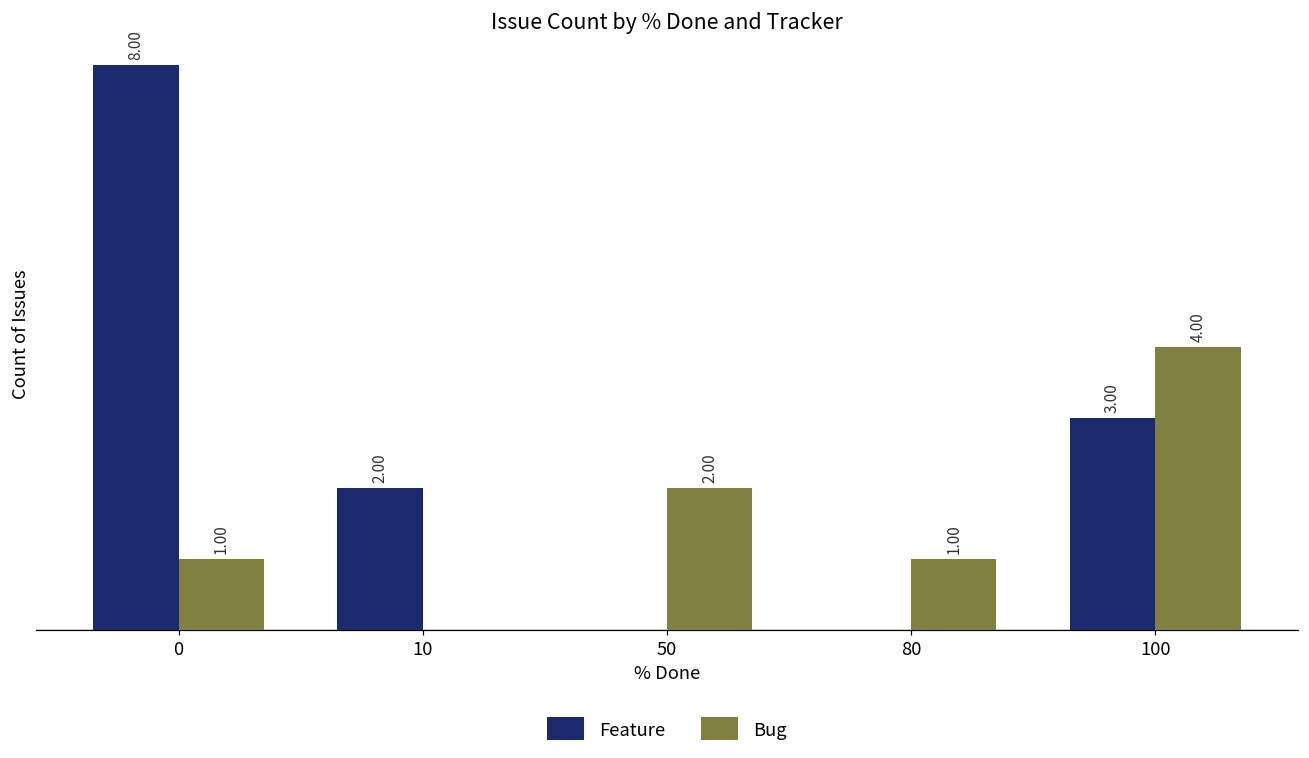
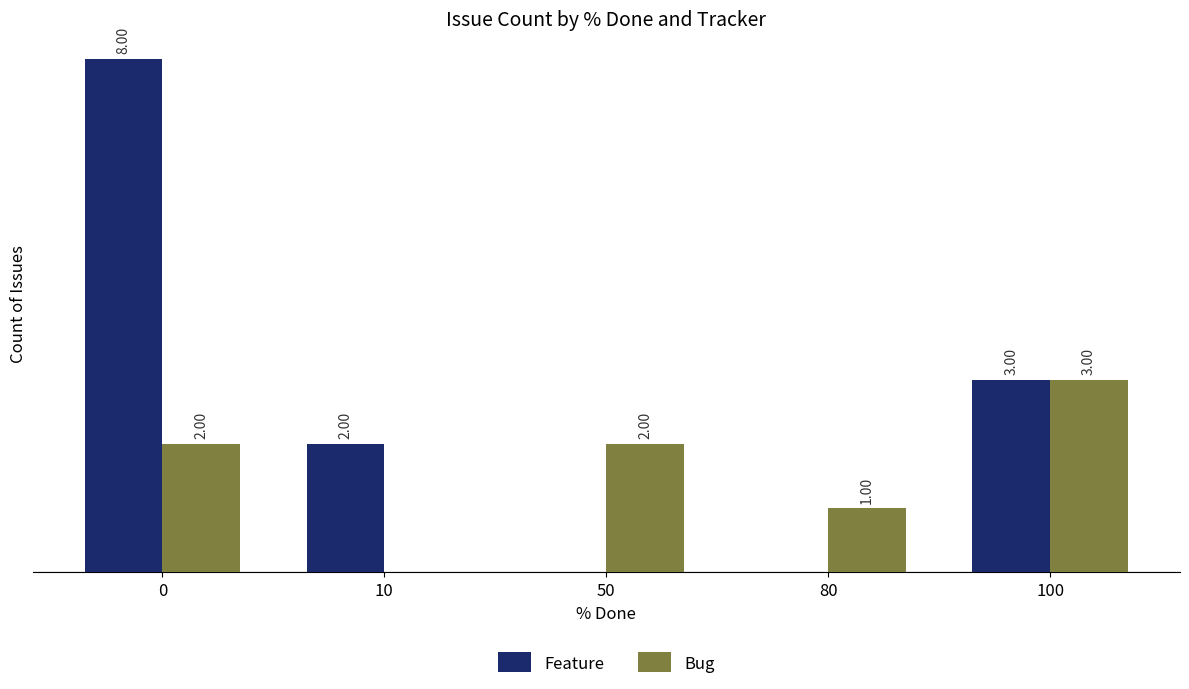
  {
    "Feature": {
      "0": 8.00,
      "10": 2.00,
      "100": 3.00
    },
    "Bug": {
-     "0": 1.00,
+     "0": 2.00,
      "50": 2.00,
      "80": 1.00,
-     "100": 4.00
+     "100": 3.00
    }
  }
